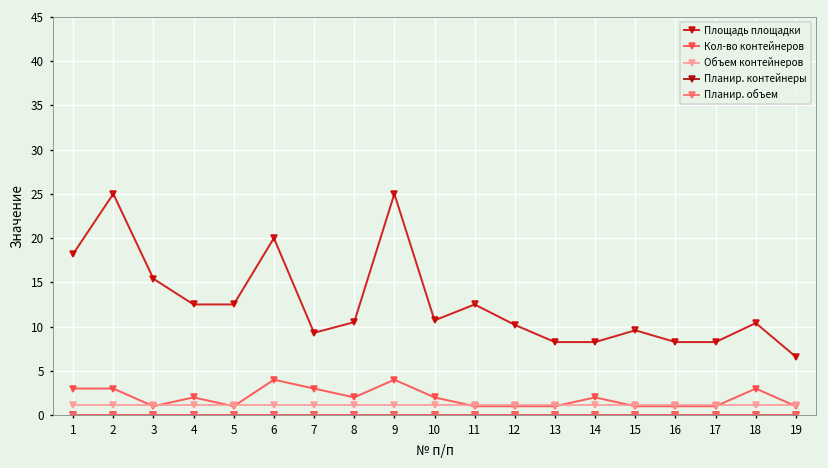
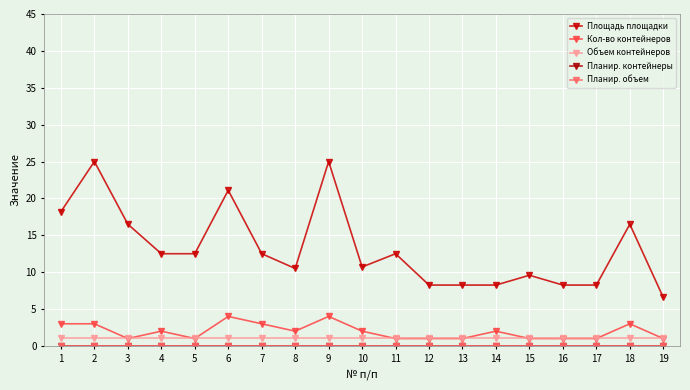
  {
    "Площадь площадки": {
      "1": 18,
      "2": 25,
-     "3": 15,
+     "3": 17,
      "4": 13,
      "5": 13,
-     "6": 20,
-     "7": 9,
+     "6": 21,
+     "7": 13,
      "8": 11,
      "9": 25,
      "10": 11,
      "11": 13,
-     "12": 10,
+     "12": 8,
      "13": 8,
      "14": 8,
      "15": 10,
      "16": 8,
      "17": 8,
-     "18": 10,
+     "18": 17,
      "19": 7
    },
    "Объем контейнеров": {
      "1": 1,
      "2": 1,
      "4": 1,
      "6": 1,
      "7": 1,
      "8": 1,
      "9": 1,
      "10": 1,
      "14": 1,
      "18": 1
    }
  }
